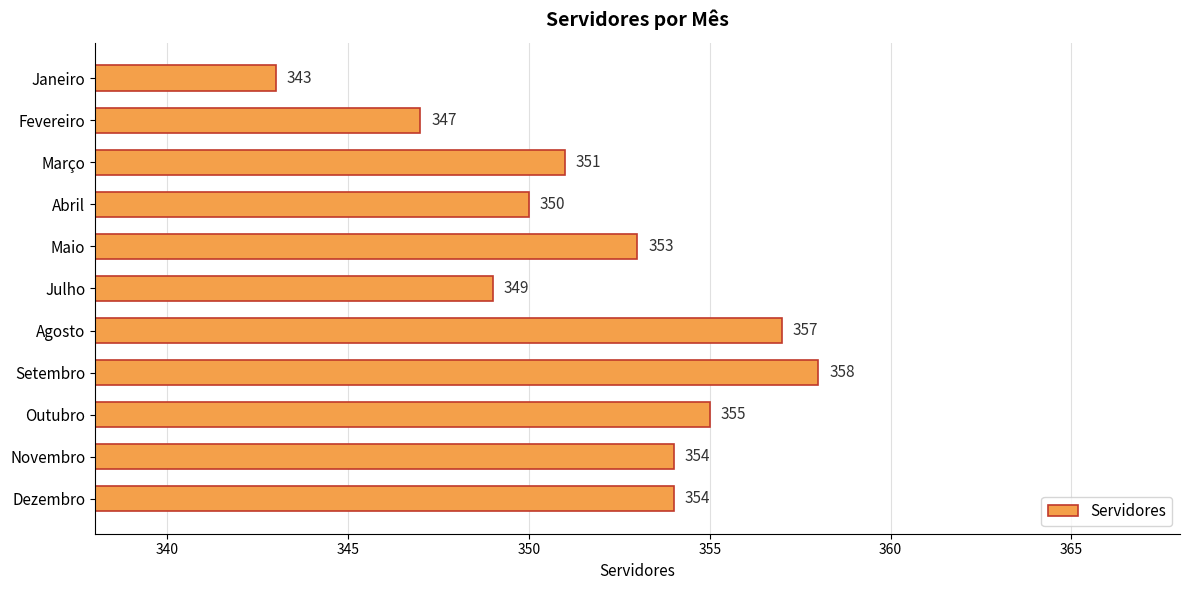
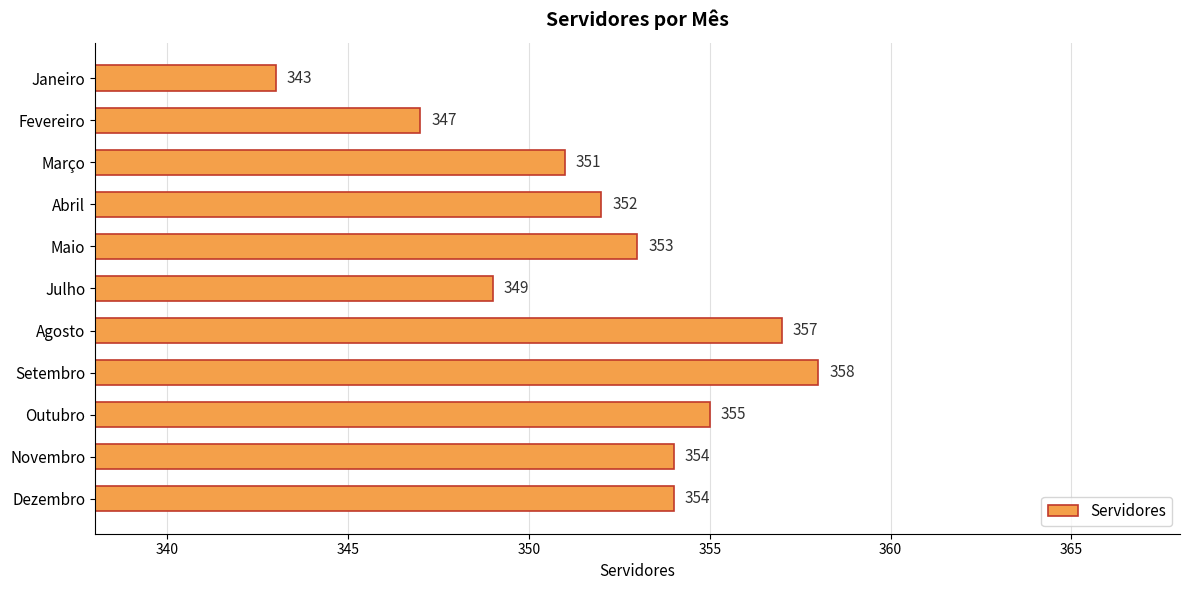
  {
    "Janeiro": 343,
    "Fevereiro": 347,
    "Março": 351,
-   "Abril": 350,
+   "Abril": 352,
    "Maio": 353,
    "Julho": 349,
    "Agosto": 357,
    "Setembro": 358,
    "Outubro": 355,
    "Novembro": 354,
    "Dezembro": 354
  }
